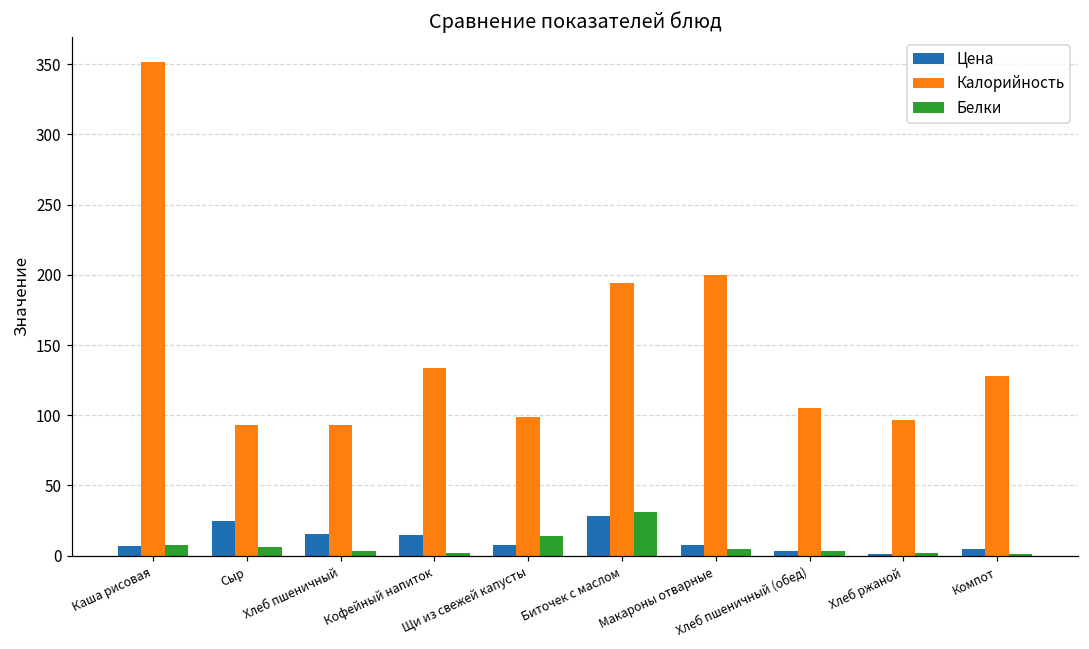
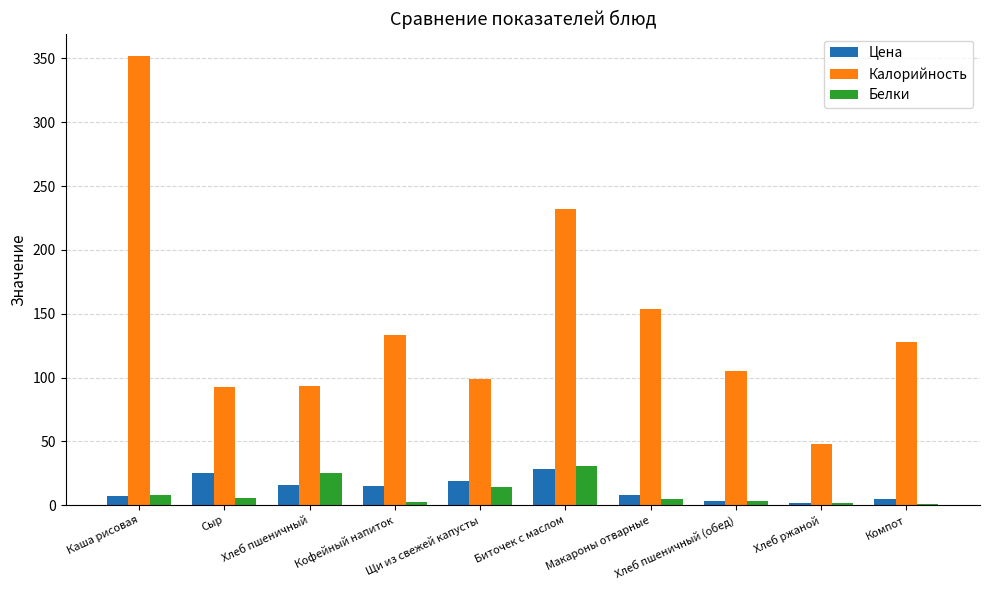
  {
    "Цена": {
      "Каша рисовая": 7,
      "Сыр": 25,
      "Хлеб пшеничный": 16,
      "Кофейный напиток": 15,
-     "Щи из свежей капусты": 7,
+     "Щи из свежей капусты": 19,
      "Биточек с маслом": 28,
      "Макароны отварные": 8,
      "Хлеб пшеничный (обед)": 3,
      "Компот": 5
    },
    "Калорийность": {
      "Каша рисовая": 352,
      "Сыр": 93,
      "Хлеб пшеничный": 93,
      "Кофейный напиток": 134,
      "Щи из свежей капусты": 99,
-     "Биточек с маслом": 194,
-     "Макароны отварные": 200,
+     "Биточек с маслом": 232,
+     "Макароны отварные": 154,
      "Хлеб пшеничный (обед)": 105,
-     "Хлеб ржаной": 97,
+     "Хлеб ржаной": 48,
      "Компот": 128
    },
    "Белки": {
      "Каша рисовая": 8,
      "Сыр": 6,
-     "Хлеб пшеничный": 3,
+     "Хлеб пшеничный": 25,
      "Кофейный напиток": 2,
      "Щи из свежей капусты": 14,
      "Биточек с маслом": 31,
      "Макароны отварные": 5,
      "Хлеб пшеничный (обед)": 3,
      "Хлеб ржаной": 2
    }
  }
